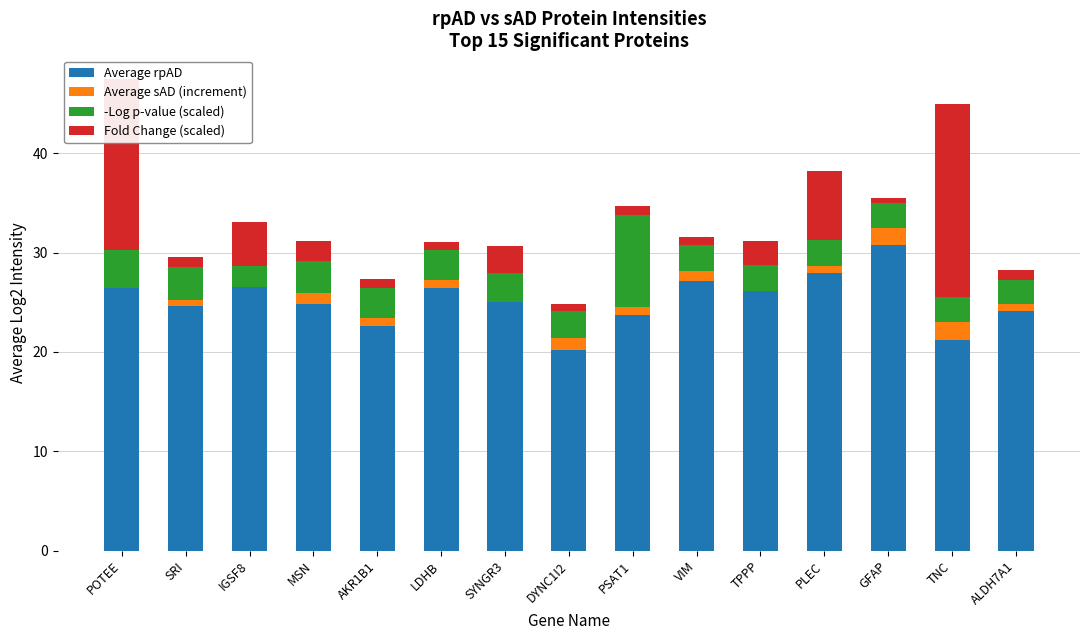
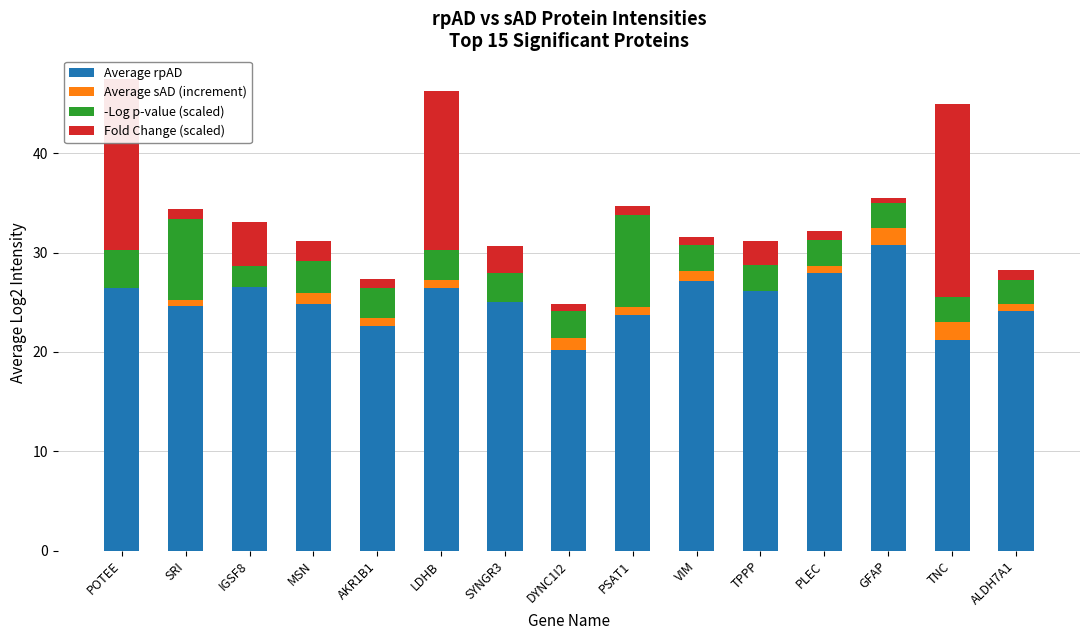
  {
    "Average rpAD": {
      "POTEE": 26,
      "SRI": 25,
      "IGSF8": 26,
      "MSN": 25,
      "AKR1B1": 23,
      "LDHB": 26,
      "SYNGR3": 25,
      "DYNC1I2": 20,
      "PSAT1": 24,
      "VIM": 27,
      "TPPP": 26,
      "PLEC": 28,
      "GFAP": 31,
      "TNC": 21,
      "ALDH7A1": 24
    },
    "-Log p-value (scaled)": {
      "POTEE": 4,
-     "SRI": 3,
+     "SRI": 8,
      "IGSF8": 2,
      "MSN": 3,
      "AKR1B1": 3,
      "LDHB": 3,
      "SYNGR3": 3,
      "DYNC1I2": 3,
      "PSAT1": 9,
      "VIM": 3,
      "TPPP": 3,
      "PLEC": 3,
      "GFAP": 3,
      "TNC": 3,
      "ALDH7A1": 2
    },
    "Fold Change (scaled)": {
      "SRI": 1,
      "IGSF8": 4,
      "MSN": 2,
      "AKR1B1": 1,
-     "LDHB": 1,
+     "LDHB": 16,
      "SYNGR3": 3,
      "DYNC1I2": 1,
      "PSAT1": 1,
      "VIM": 1,
      "TPPP": 2,
-     "PLEC": 7,
+     "PLEC": 1,
      "GFAP": 0,
      "TNC": 19,
      "ALDH7A1": 1
    }
  }
